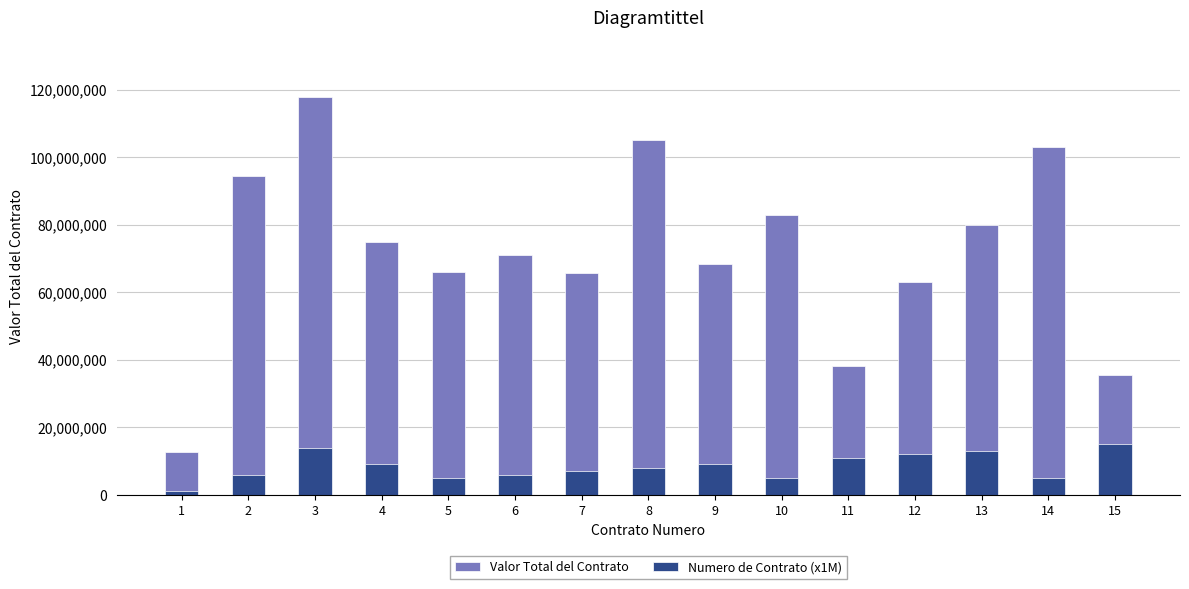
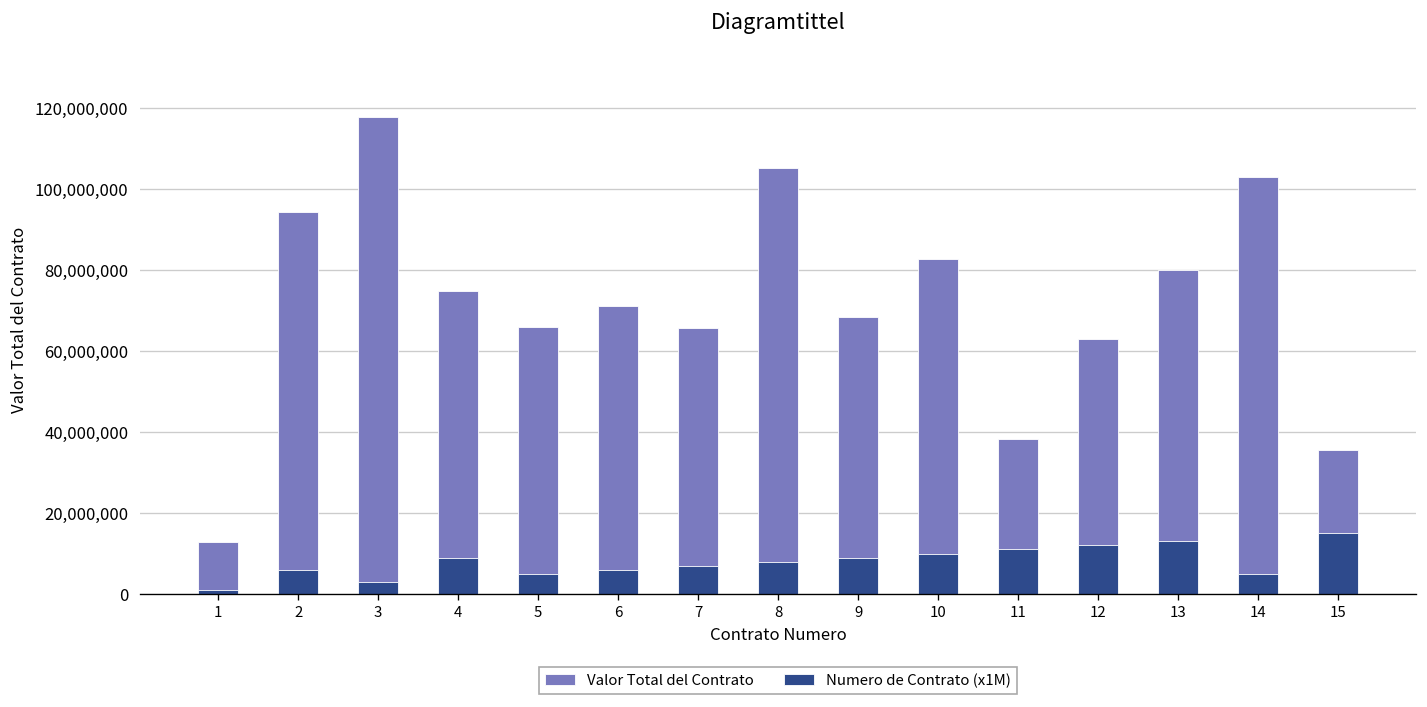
  {
    "Valor Total del Contrato": {
      "1": "13,000,000",
      "2": "94,000,000",
      "3": "118,000,000",
      "4": "75,000,000",
      "5": "66,000,000",
      "6": "71,000,000",
      "7": "66,000,000",
      "8": "105,000,000",
      "9": "68,000,000",
      "10": "83,000,000",
      "11": "38,000,000",
      "12": "63,000,000",
      "13": "80,000,000",
      "14": "103,000,000",
      "15": "36,000,000"
    },
    "Numero de Contrato (x1M)": {
-     "3": "14,000,000",
-     "10": "5,000,000"
+     "3": "3,000,000",
+     "10": "10,000,000"
    }
  }
